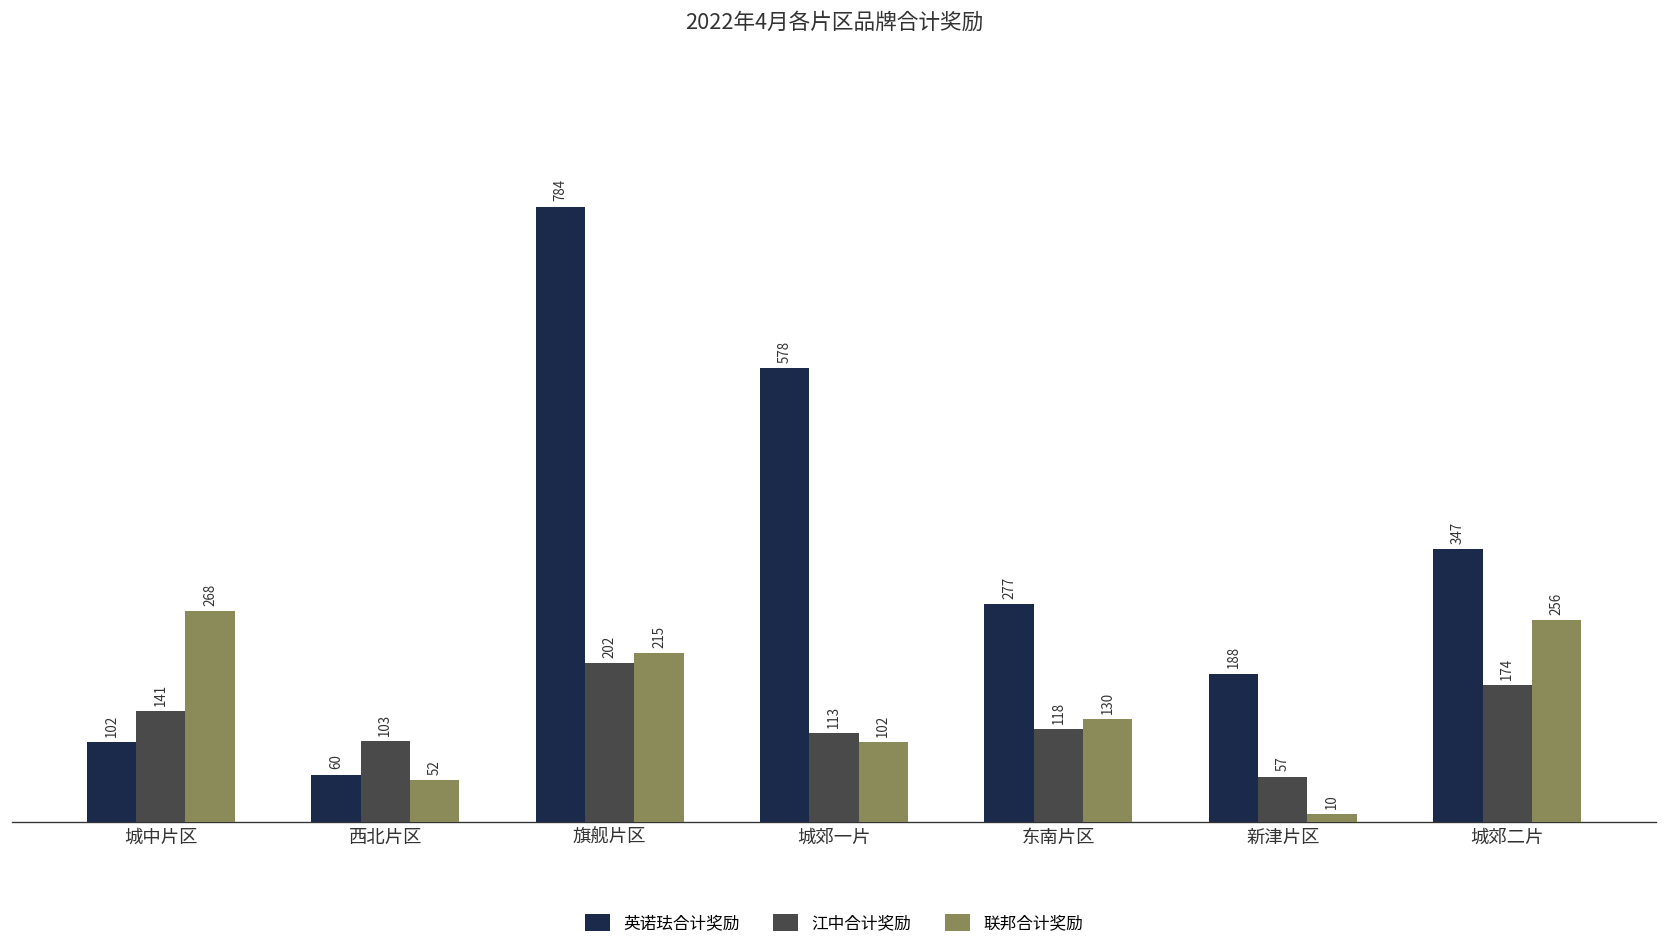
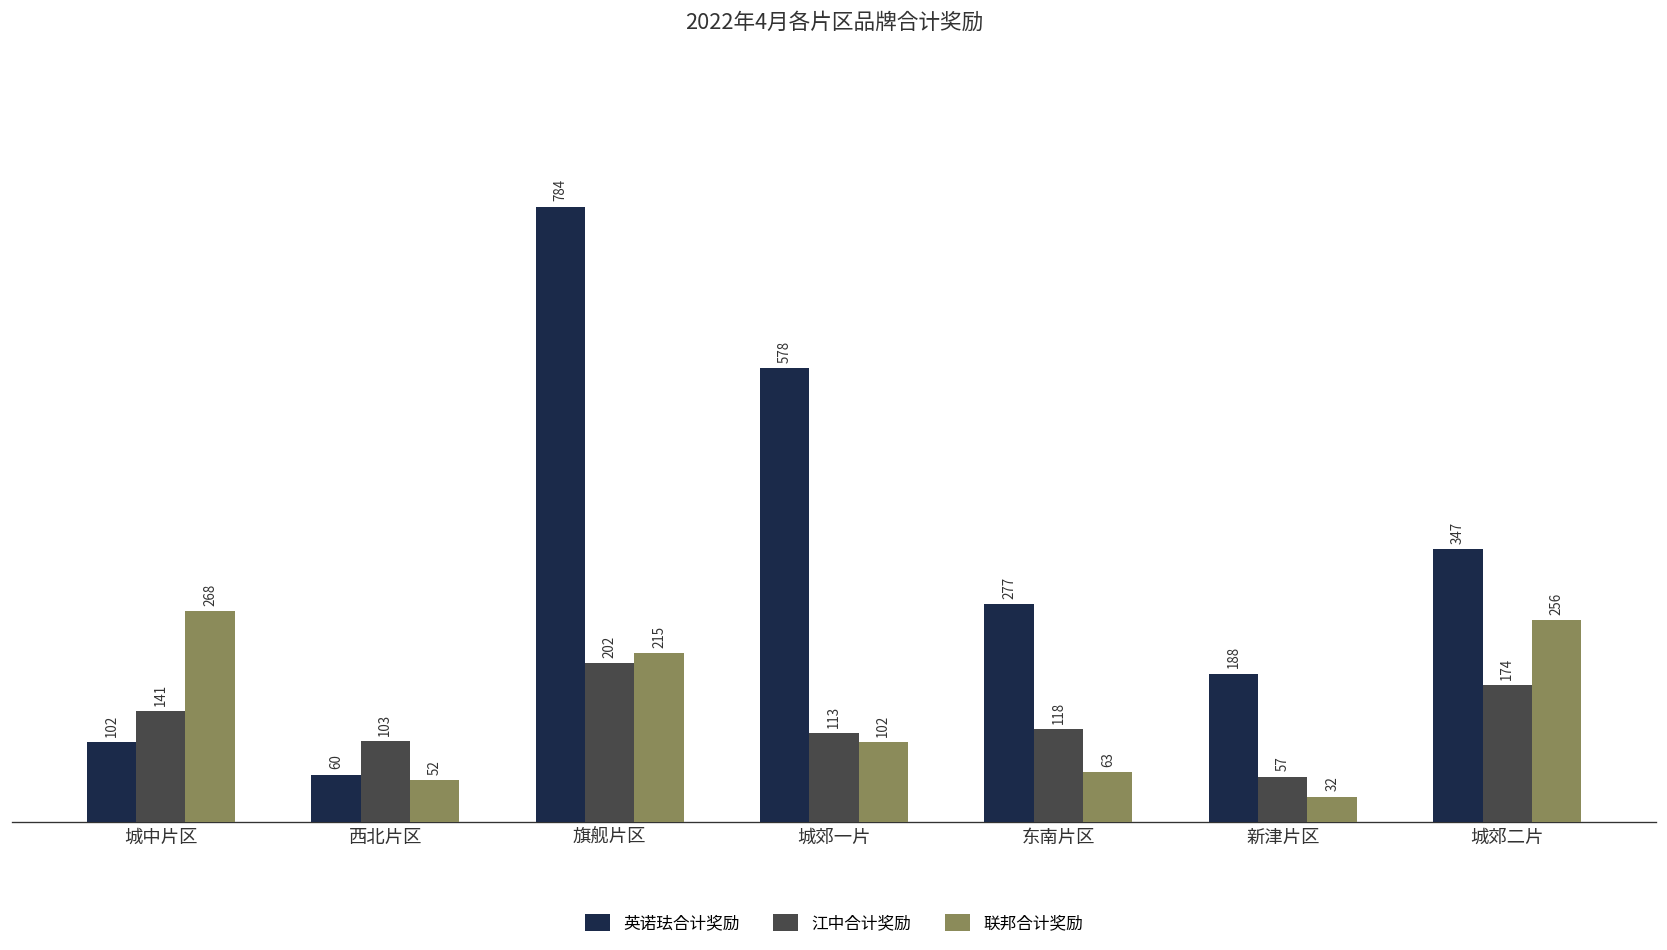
  {
    "联邦合计奖励": {
      "城中片区": 268,
      "西北片区": 52,
      "旗舰片区": 215,
      "城郊一片": 102,
-     "东南片区": 130,
-     "新津片区": 10,
+     "东南片区": 63,
+     "新津片区": 32,
      "城郊二片": 256
    }
  }
